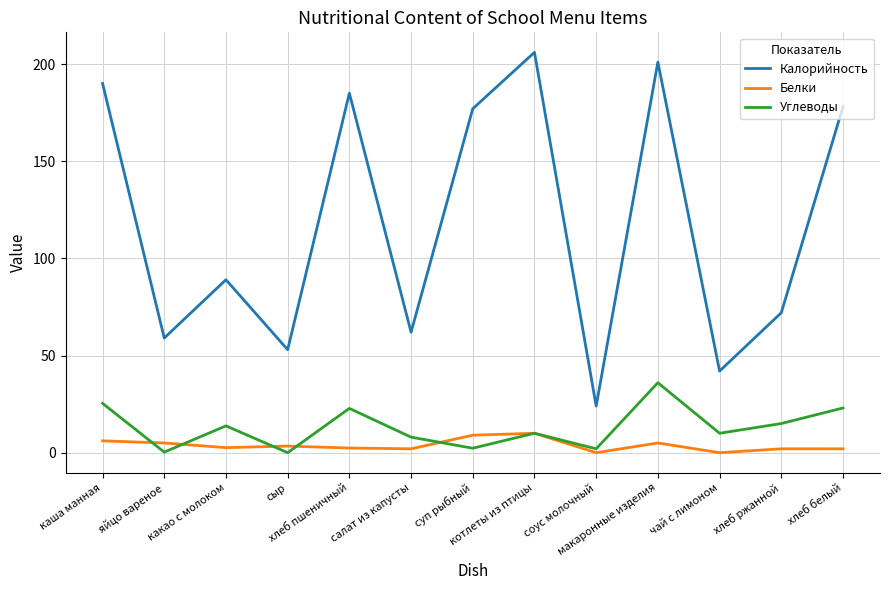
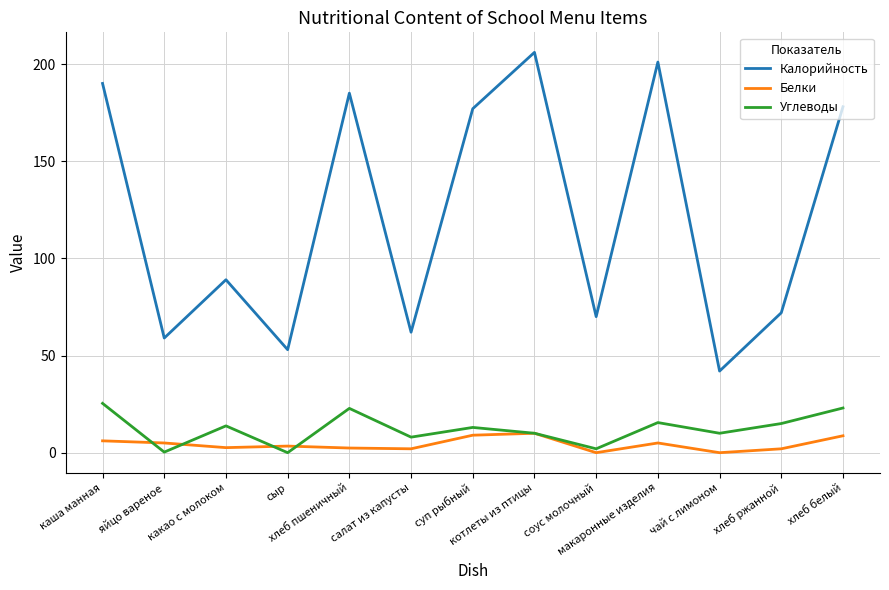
  {
    "Калорийность": {
      "каша манная": 190,
      "яйцо вареное": 59,
      "какао с молоком": 89,
      "сыр": 53,
      "хлеб пшеничный": 185,
      "салат из капусты": 62,
      "суп рыбный": 177,
      "котлеты из птицы": 206,
-     "соус молочный": 24,
+     "соус молочный": 70,
      "макаронные изделия": 201,
      "чай с лимоном": 42,
      "хлеб ржанной": 72
    },
    "Белки": {
      "каша манная": 6,
      "яйцо вареное": 5,
      "какао с молоком": 3,
      "сыр": 3,
      "хлеб пшеничный": 2,
      "салат из капусты": 2,
      "суп рыбный": 9,
      "соус молочный": 0,
      "макаронные изделия": 5,
      "чай с лимоном": 0,
      "хлеб ржанной": 2,
-     "хлеб белый": 2
+     "хлеб белый": 9
    },
    "Углеводы": {
      "каша манная": 25,
      "яйцо вареное": 0,
      "какао с молоком": 14,
      "сыр": 0,
      "хлеб пшеничный": 23,
      "салат из капусты": 8,
-     "суп рыбный": 2,
+     "суп рыбный": 13,
      "соус молочный": 2,
-     "макаронные изделия": 36,
+     "макаронные изделия": 16,
      "чай с лимоном": 10,
      "хлеб ржанной": 15,
      "хлеб белый": 23
    }
  }
